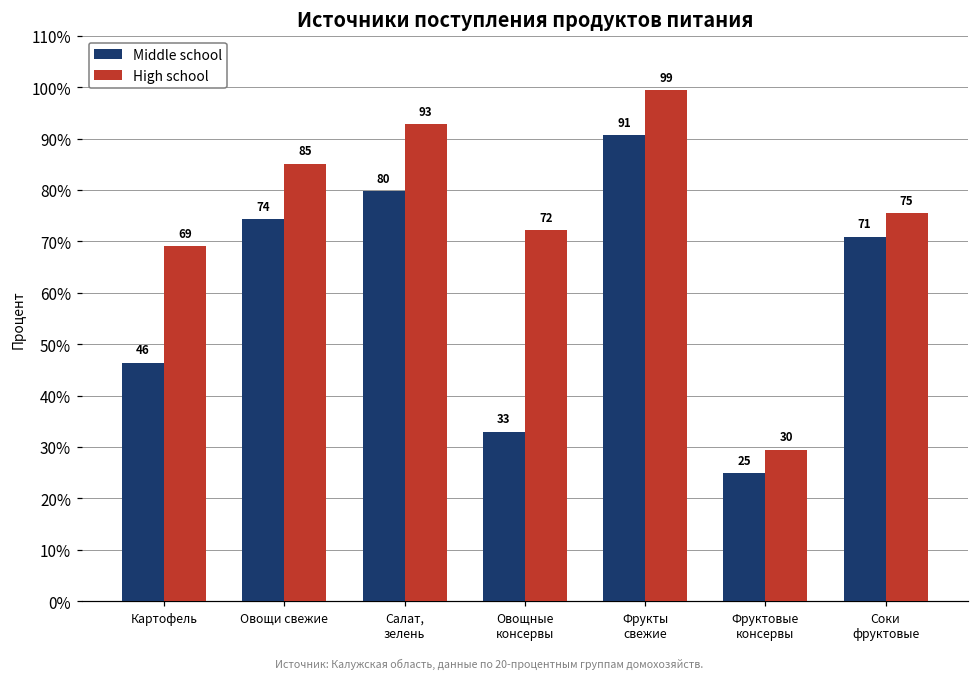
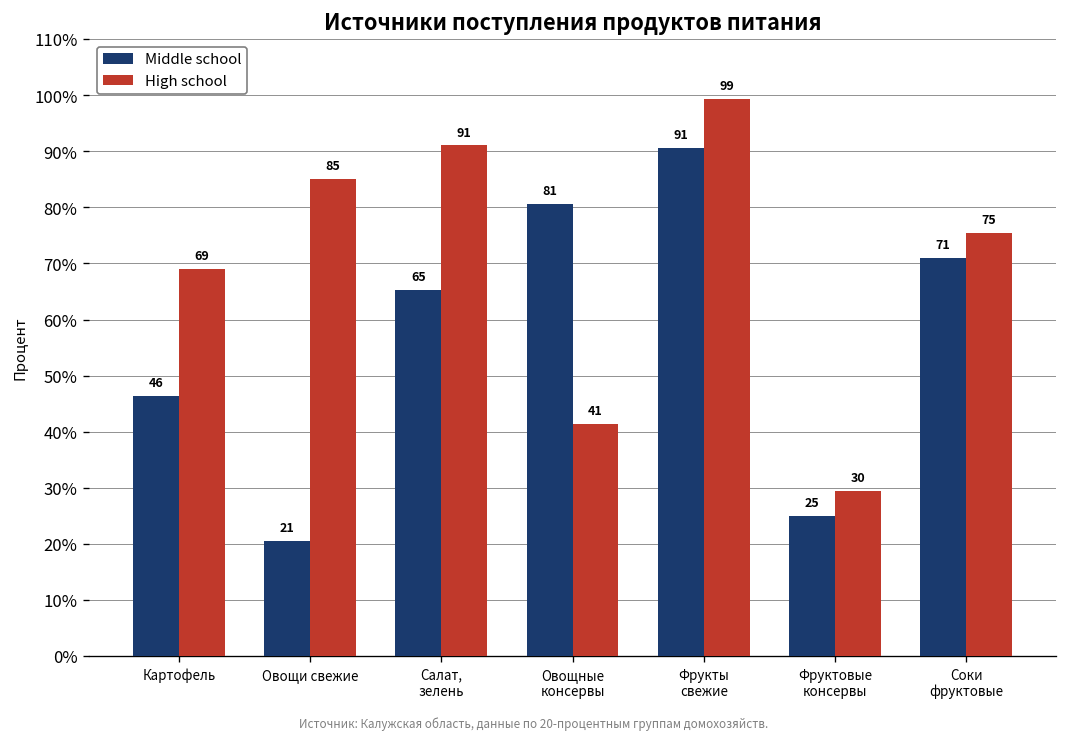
  {
    "Middle school": {
      "Картофель": 46,
-     "Овощи свежие": 74,
-     "Салат, зелень": 80,
-     "Овощные консервы": 33,
+     "Овощи свежие": 21,
+     "Салат, зелень": 65,
+     "Овощные консервы": 81,
      "Фрукты свежие": 91,
      "Фруктовые консервы": 25,
      "Соки фруктовые": 71
    },
    "High school": {
      "Картофель": 69,
      "Овощи свежие": 85,
-     "Салат, зелень": 93,
-     "Овощные консервы": 72,
+     "Салат, зелень": 91,
+     "Овощные консервы": 41,
      "Фрукты свежие": 99,
      "Фруктовые консервы": 30,
      "Соки фруктовые": 75
    }
  }
